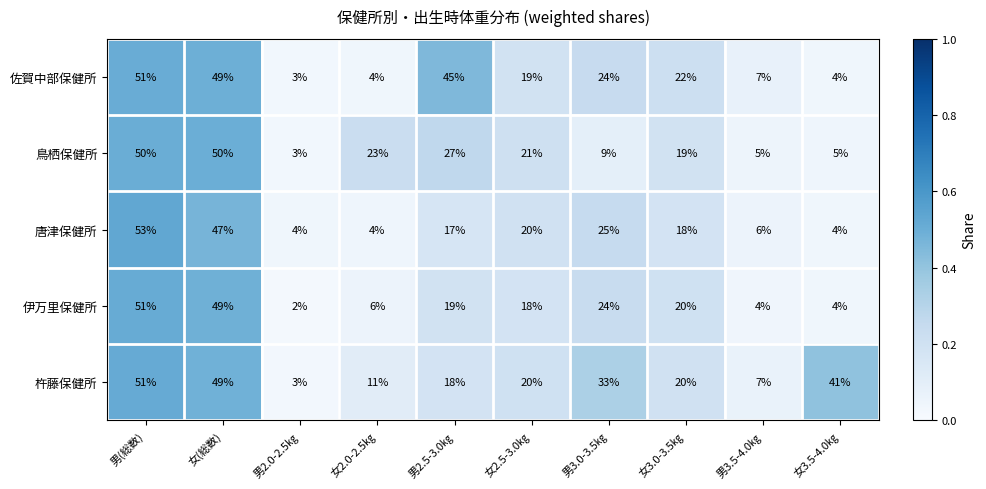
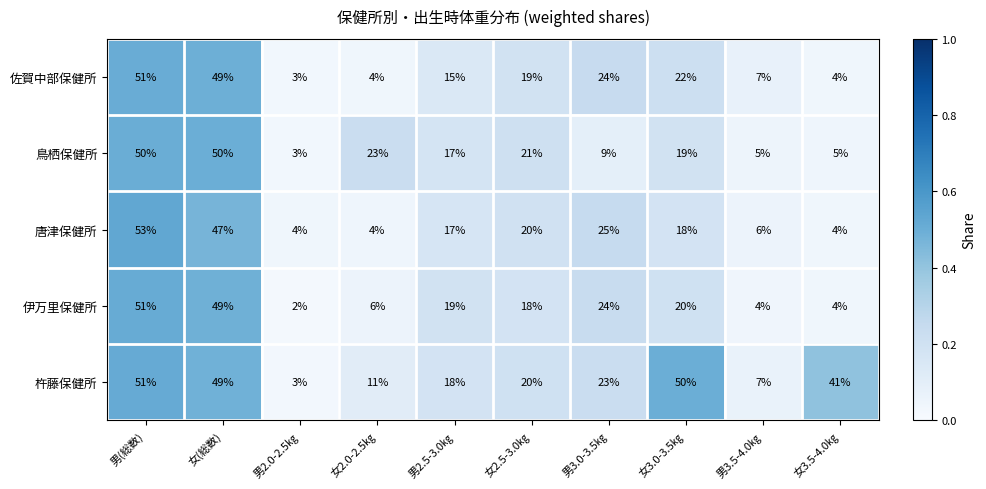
  {
    "佐賀中部保健所": {
      "男(総数)": "51%",
      "女(総数)": "49%",
      "男2.0-2.5㎏": "3%",
      "女2.0-2.5㎏": "4%",
-     "男2.5-3.0㎏": "45%",
+     "男2.5-3.0㎏": "15%",
      "女2.5-3.0㎏": "19%",
      "男3.0-3.5㎏": "24%",
      "女3.0-3.5㎏": "22%",
      "男3.5-4.0㎏": "7%",
      "女3.5-4.0㎏": "4%"
    },
    "鳥栖保健所": {
      "男(総数)": "50%",
      "女(総数)": "50%",
      "男2.0-2.5㎏": "3%",
      "女2.0-2.5㎏": "23%",
-     "男2.5-3.0㎏": "27%",
+     "男2.5-3.0㎏": "17%",
      "女2.5-3.0㎏": "21%",
      "男3.0-3.5㎏": "9%",
      "女3.0-3.5㎏": "19%",
      "男3.5-4.0㎏": "5%",
      "女3.5-4.0㎏": "5%"
    },
    "唐津保健所": {
      "男(総数)": "53%",
      "女(総数)": "47%",
      "男2.0-2.5㎏": "4%",
      "女2.0-2.5㎏": "4%",
      "男2.5-3.0㎏": "17%",
      "女2.5-3.0㎏": "20%",
      "男3.0-3.5㎏": "25%",
      "女3.0-3.5㎏": "18%",
      "男3.5-4.0㎏": "6%",
      "女3.5-4.0㎏": "4%"
    },
    "伊万里保健所": {
      "男(総数)": "51%",
      "女(総数)": "49%",
      "男2.0-2.5㎏": "2%",
      "女2.0-2.5㎏": "6%",
      "男2.5-3.0㎏": "19%",
      "女2.5-3.0㎏": "18%",
      "男3.0-3.5㎏": "24%",
      "女3.0-3.5㎏": "20%",
      "男3.5-4.0㎏": "4%",
      "女3.5-4.0㎏": "4%"
    },
    "杵藤保健所": {
      "男(総数)": "51%",
      "女(総数)": "49%",
      "男2.0-2.5㎏": "3%",
      "女2.0-2.5㎏": "11%",
      "男2.5-3.0㎏": "18%",
      "女2.5-3.0㎏": "20%",
-     "男3.0-3.5㎏": "33%",
-     "女3.0-3.5㎏": "20%",
+     "男3.0-3.5㎏": "23%",
+     "女3.0-3.5㎏": "50%",
      "男3.5-4.0㎏": "7%",
      "女3.5-4.0㎏": "41%"
    }
  }
